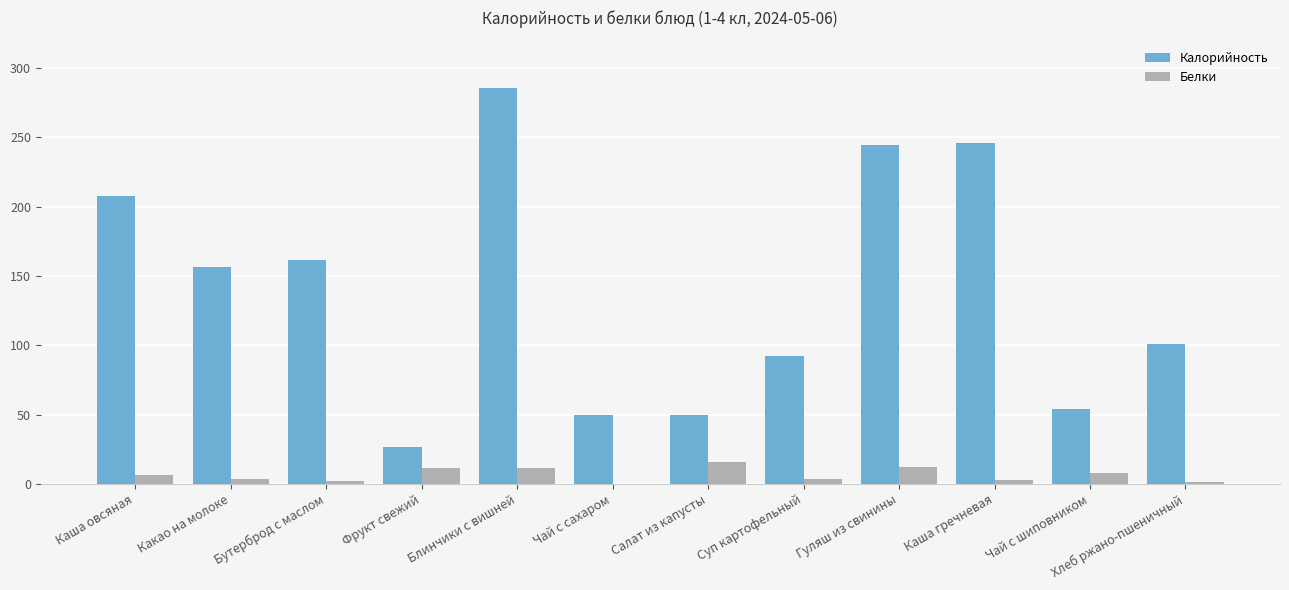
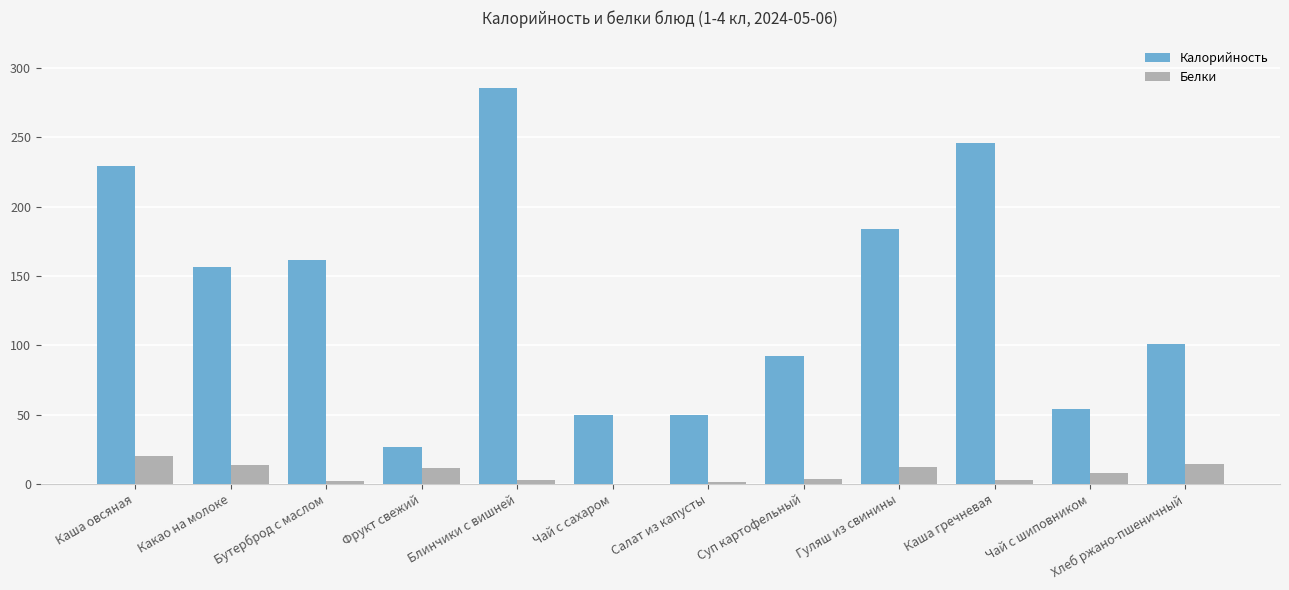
  {
    "Калорийность": {
-     "Каша овсяная": 208,
+     "Каша овсяная": 230,
      "Какао на молоке": 156,
      "Бутерброд с маслом": 162,
      "Фрукт свежий": 26,
      "Блинчики с вишней": 286,
      "Чай с сахаром": 50,
      "Салат из капусты": 50,
      "Суп картофельный": 92,
-     "Гуляш из свинины": 245,
+     "Гуляш из свинины": 184,
      "Каша гречневая": 246,
      "Чай с шиповником": 54,
      "Хлеб ржано-пшеничный": 101
    },
    "Белки": {
-     "Каша овсяная": 6,
-     "Какао на молоке": 4,
+     "Каша овсяная": 20,
+     "Какао на молоке": 14,
      "Бутерброд с маслом": 2,
      "Фрукт свежий": 11,
-     "Блинчики с вишней": 11,
-     "Салат из капусты": 16,
+     "Блинчики с вишней": 3,
+     "Салат из капусты": 1,
      "Суп картофельный": 3,
      "Гуляш из свинины": 12,
      "Каша гречневая": 3,
      "Чай с шиповником": 8,
-     "Хлеб ржано-пшеничный": 2
+     "Хлеб ржано-пшеничный": 15
    }
  }
